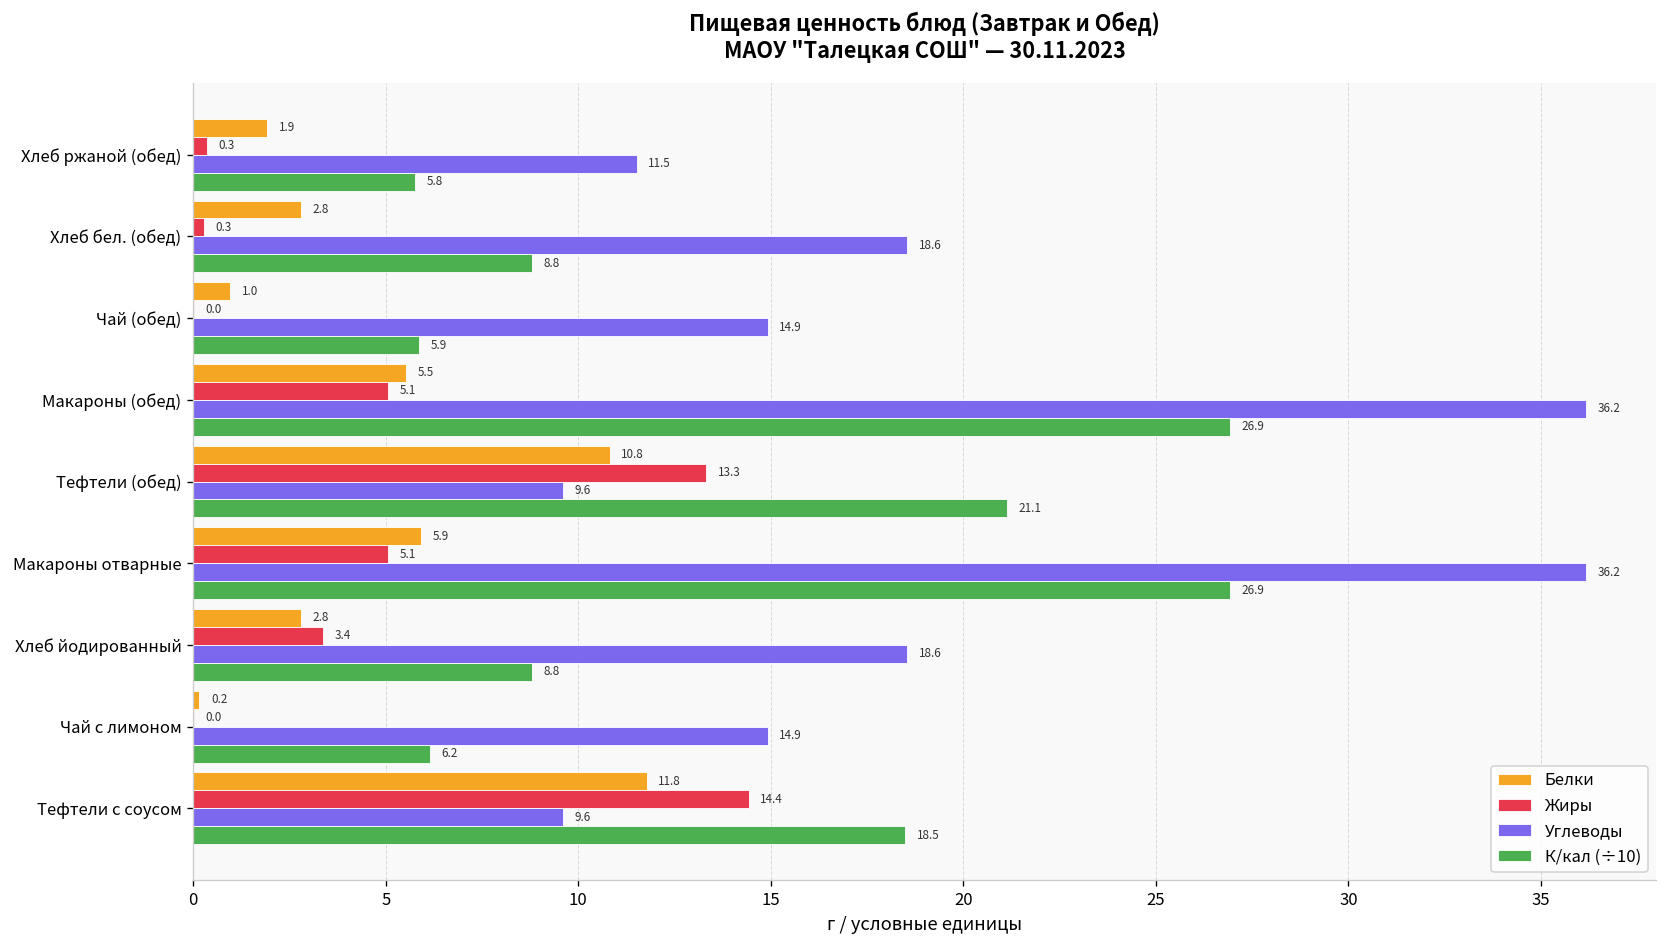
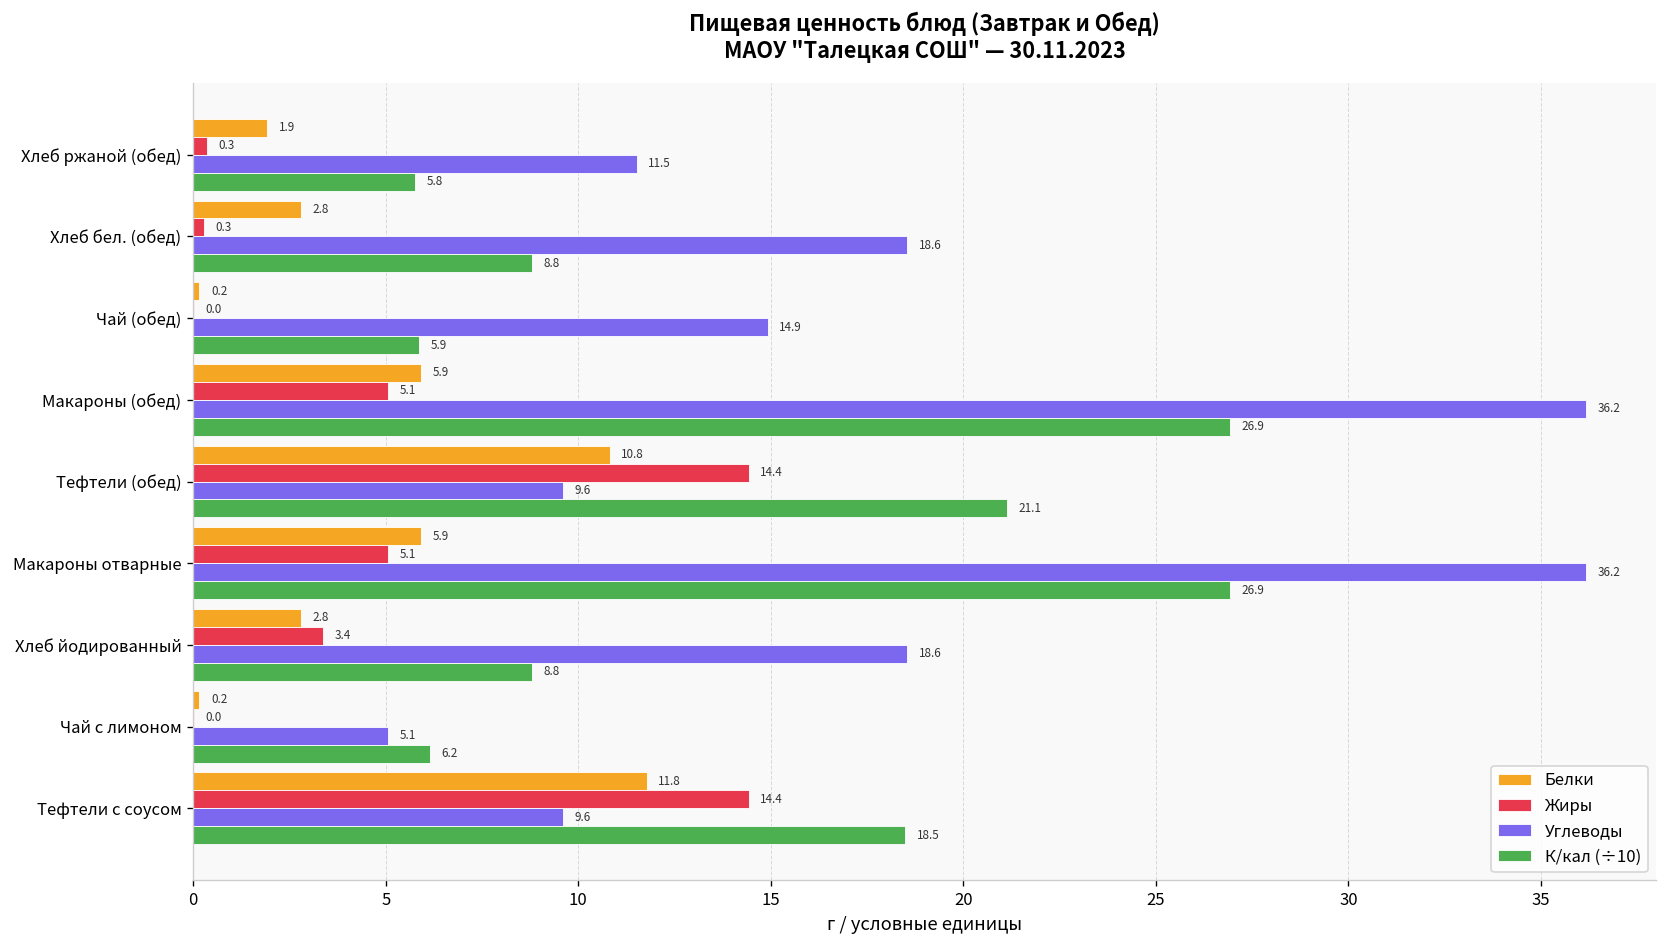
  {
    "Белки": {
      "Хлеб ржаной (обед)": 1.9,
      "Хлеб бел. (обед)": 2.8,
-     "Чай (обед)": 1.0,
-     "Макароны (обед)": 5.5,
+     "Чай (обед)": 0.2,
+     "Макароны (обед)": 5.9,
      "Тефтели (обед)": 10.8,
      "Макароны отварные": 5.9,
      "Хлеб йодированный": 2.8,
      "Чай с лимоном": 0.2,
      "Тефтели с соусом": 11.8
    },
    "Жиры": {
      "Хлеб ржаной (обед)": 0.3,
      "Хлеб бел. (обед)": 0.3,
      "Чай (обед)": 0.0,
      "Макароны (обед)": 5.1,
-     "Тефтели (обед)": 13.3,
+     "Тефтели (обед)": 14.4,
      "Макароны отварные": 5.1,
      "Хлеб йодированный": 3.4,
      "Чай с лимоном": 0.0,
      "Тефтели с соусом": 14.4
    },
    "Углеводы": {
      "Хлеб ржаной (обед)": 11.5,
      "Хлеб бел. (обед)": 18.6,
      "Чай (обед)": 14.9,
      "Макароны (обед)": 36.2,
      "Тефтели (обед)": 9.6,
      "Макароны отварные": 36.2,
      "Хлеб йодированный": 18.6,
-     "Чай с лимоном": 14.9,
+     "Чай с лимоном": 5.1,
      "Тефтели с соусом": 9.6
    },
    "К/кал (÷10)": {
      "Хлеб ржаной (обед)": 5.8,
      "Хлеб бел. (обед)": 8.8,
      "Чай (обед)": 5.9,
      "Макароны (обед)": 26.9,
      "Тефтели (обед)": 21.1,
      "Макароны отварные": 26.9,
      "Хлеб йодированный": 8.8,
      "Чай с лимоном": 6.2,
      "Тефтели с соусом": 18.5
    }
  }
